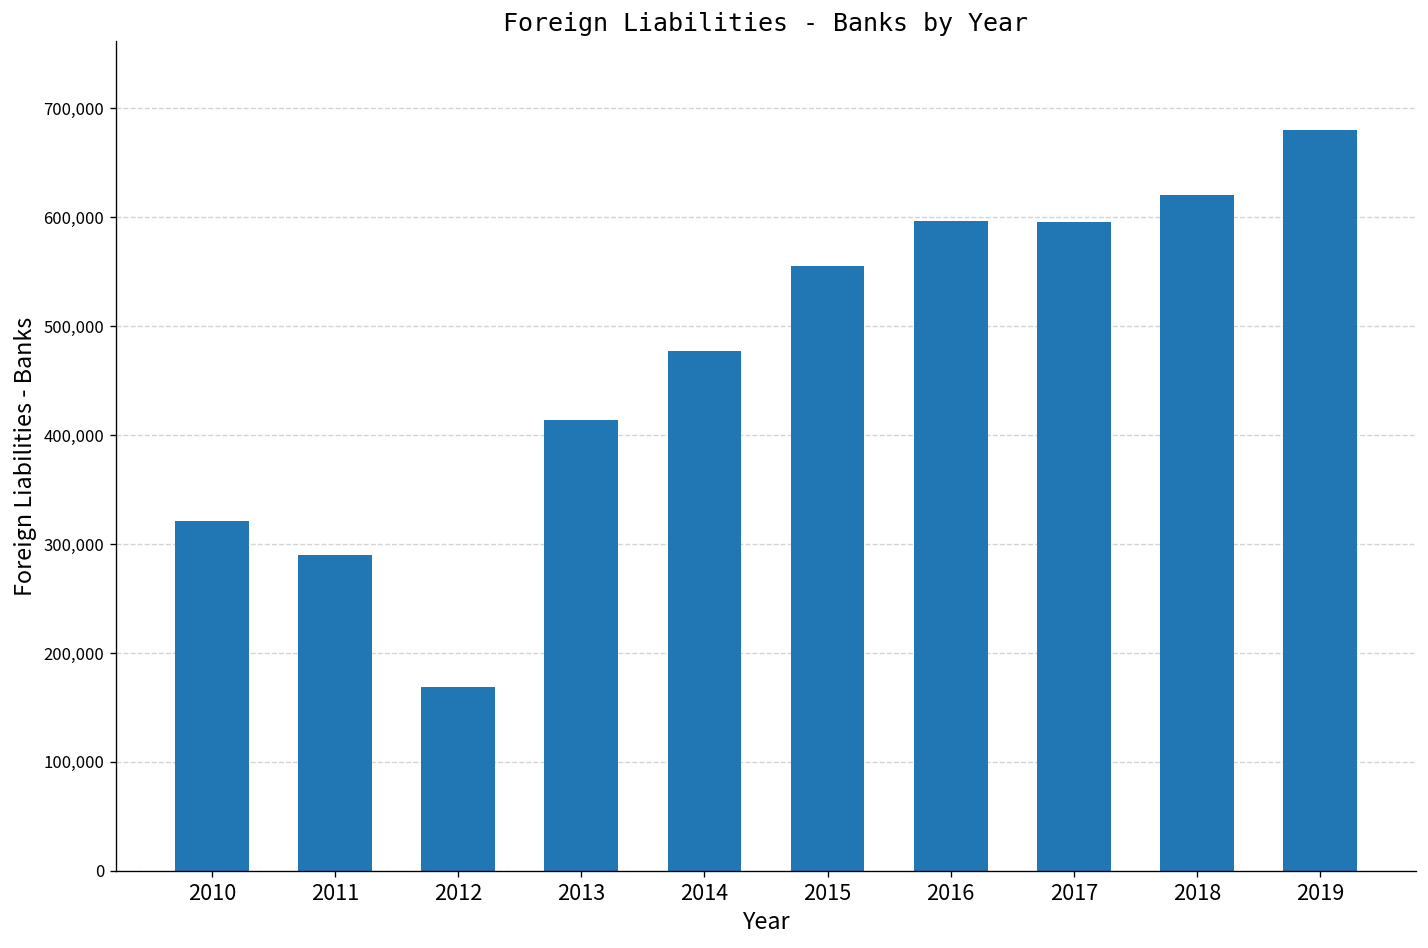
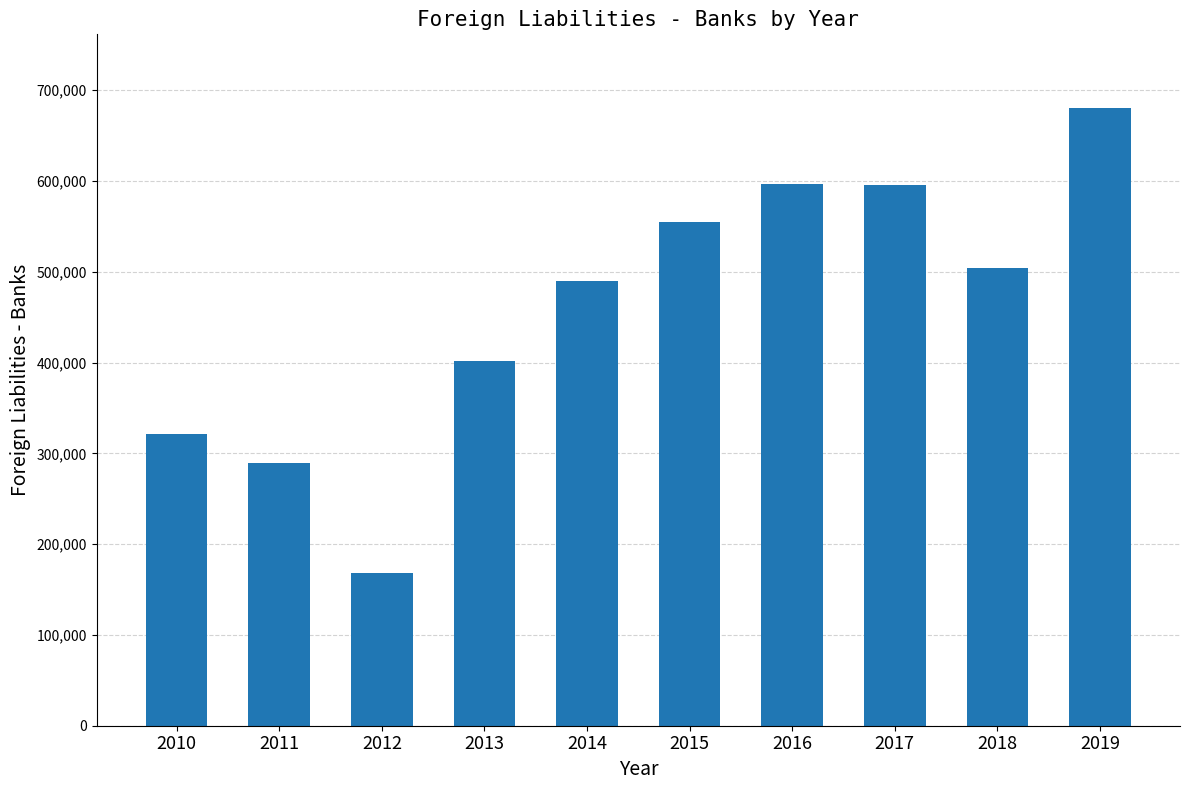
  {
    "2010": "320,000",
    "2011": "290,000",
    "2012": "170,000",
-   "2013": "410,000",
-   "2014": "480,000",
+   "2013": "400,000",
+   "2014": "490,000",
    "2015": "550,000",
    "2016": "600,000",
    "2017": "600,000",
-   "2018": "620,000",
+   "2018": "500,000",
    "2019": "680,000"
  }
